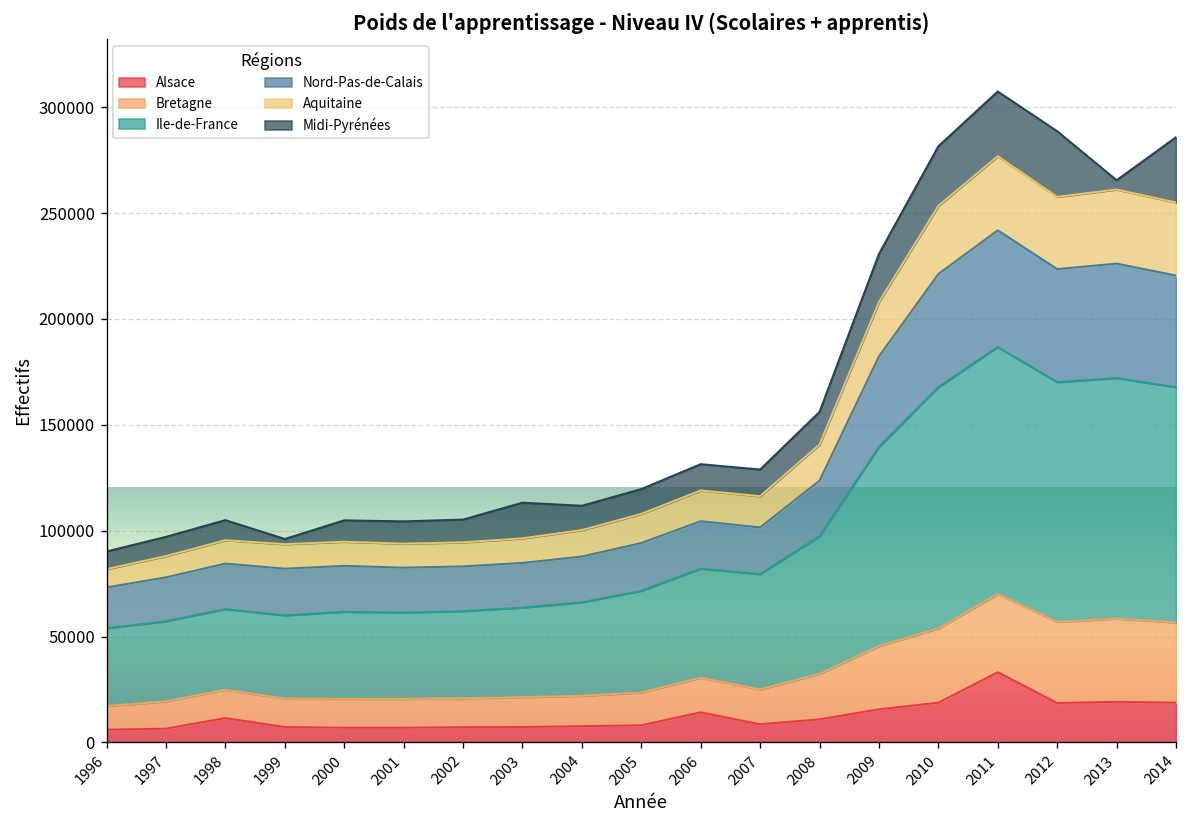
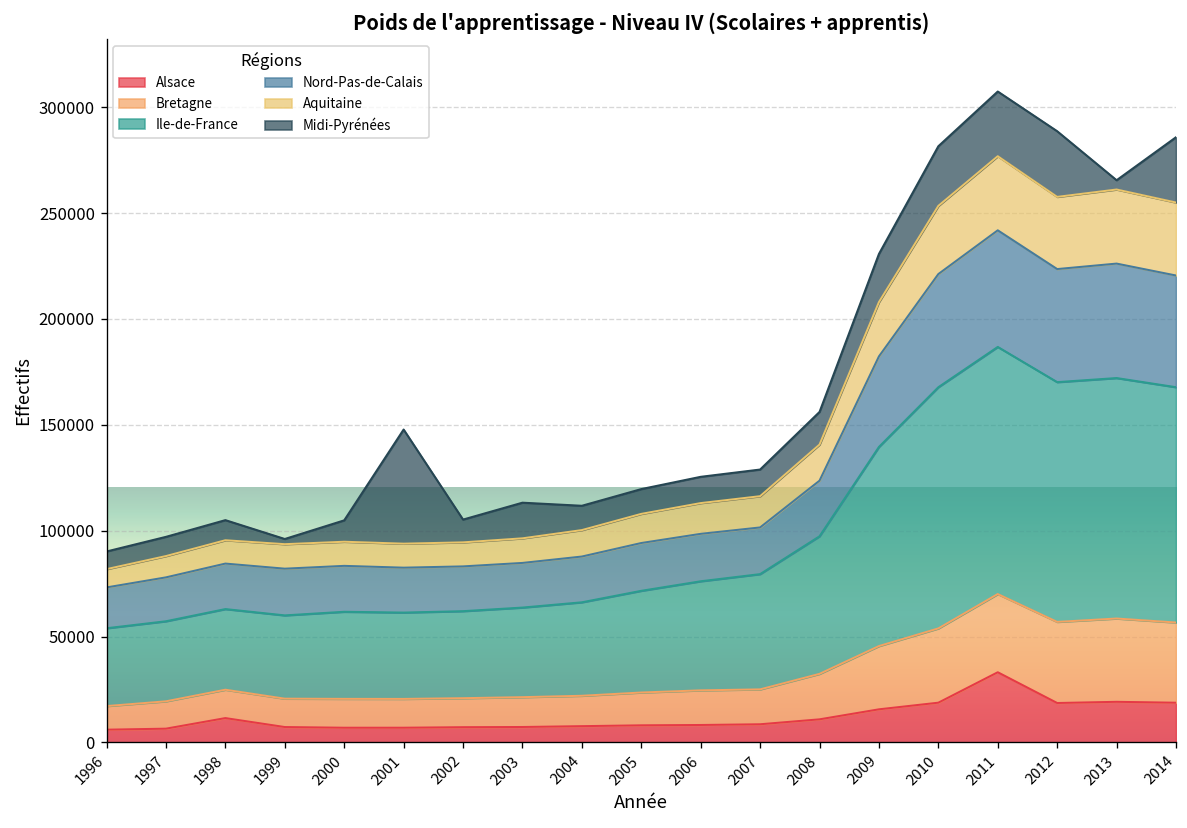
  {
    "Alsace": {
      "1996": 6000,
      "1997": 7000,
      "1998": 12000,
      "1999": 7000,
      "2000": 7000,
      "2001": 7000,
      "2002": 7000,
      "2003": 7000,
      "2004": 8000,
      "2005": 8000,
-     "2006": 14000,
+     "2006": 8000,
      "2007": 9000,
      "2008": 11000,
      "2009": 16000,
      "2010": 19000,
      "2011": 33000,
      "2012": 19000,
      "2013": 19000,
      "2014": 19000
    },
    "Midi-Pyrénées": {
      "1996": 8000,
      "1997": 9000,
      "1998": 10000,
      "1999": 2000,
      "2000": 10000,
-     "2001": 11000,
+     "2001": 54000,
      "2002": 11000,
      "2003": 17000,
      "2004": 11000,
      "2005": 12000,
      "2006": 12000,
      "2007": 13000,
      "2008": 15000,
      "2009": 23000,
      "2010": 28000,
      "2011": 31000,
      "2012": 31000,
      "2013": 4000,
      "2014": 31000
    }
  }
